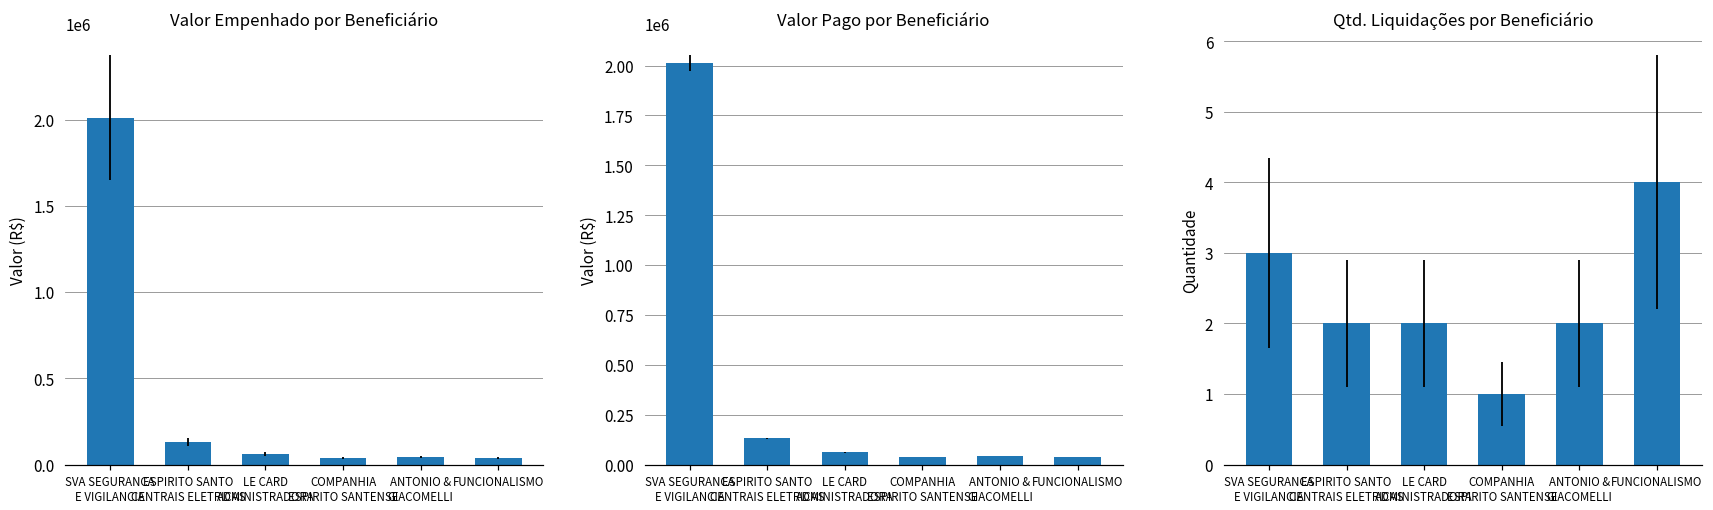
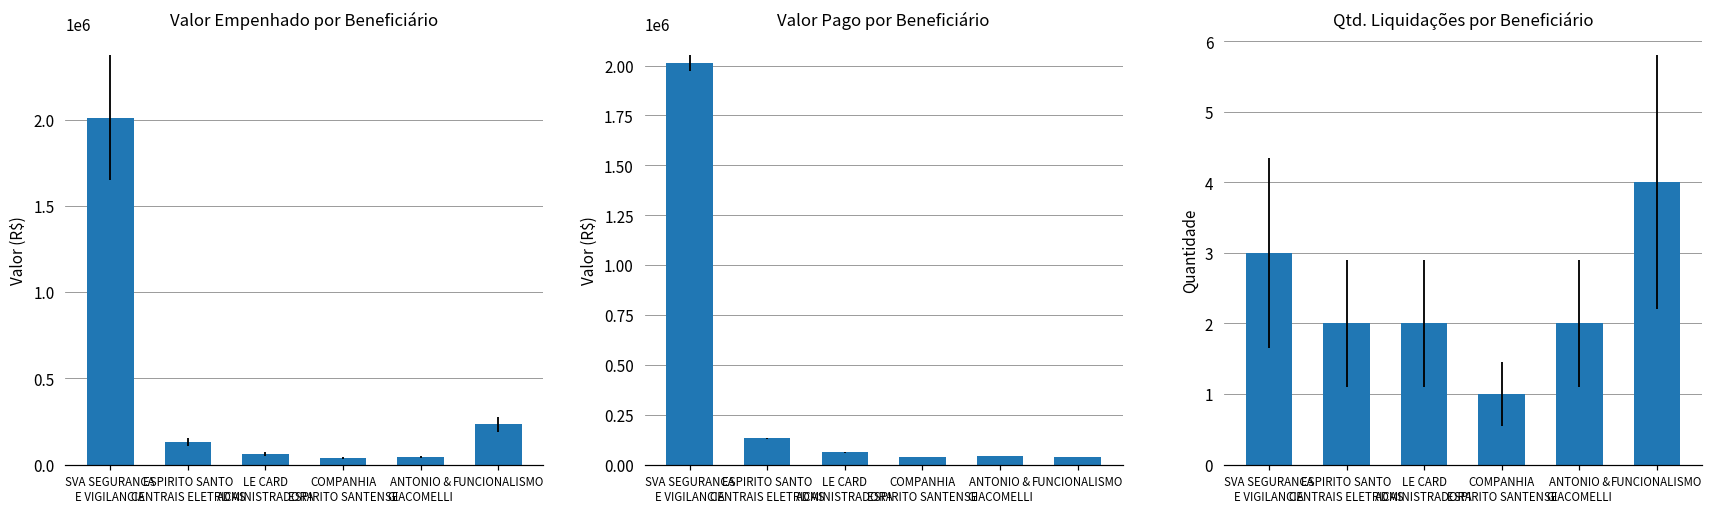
  {
    "Valor Empenhado por Beneficiário": {
-     "FUNCIONALISMO": 40000
+     "FUNCIONALISMO": 230000
    },
    "Valor Pago por Beneficiário": {
      "FUNCIONALISMO": 40000
    },
    "Qtd. Liquidações por Beneficiário": {
      "FUNCIONALISMO": 4.0
    }
  }
